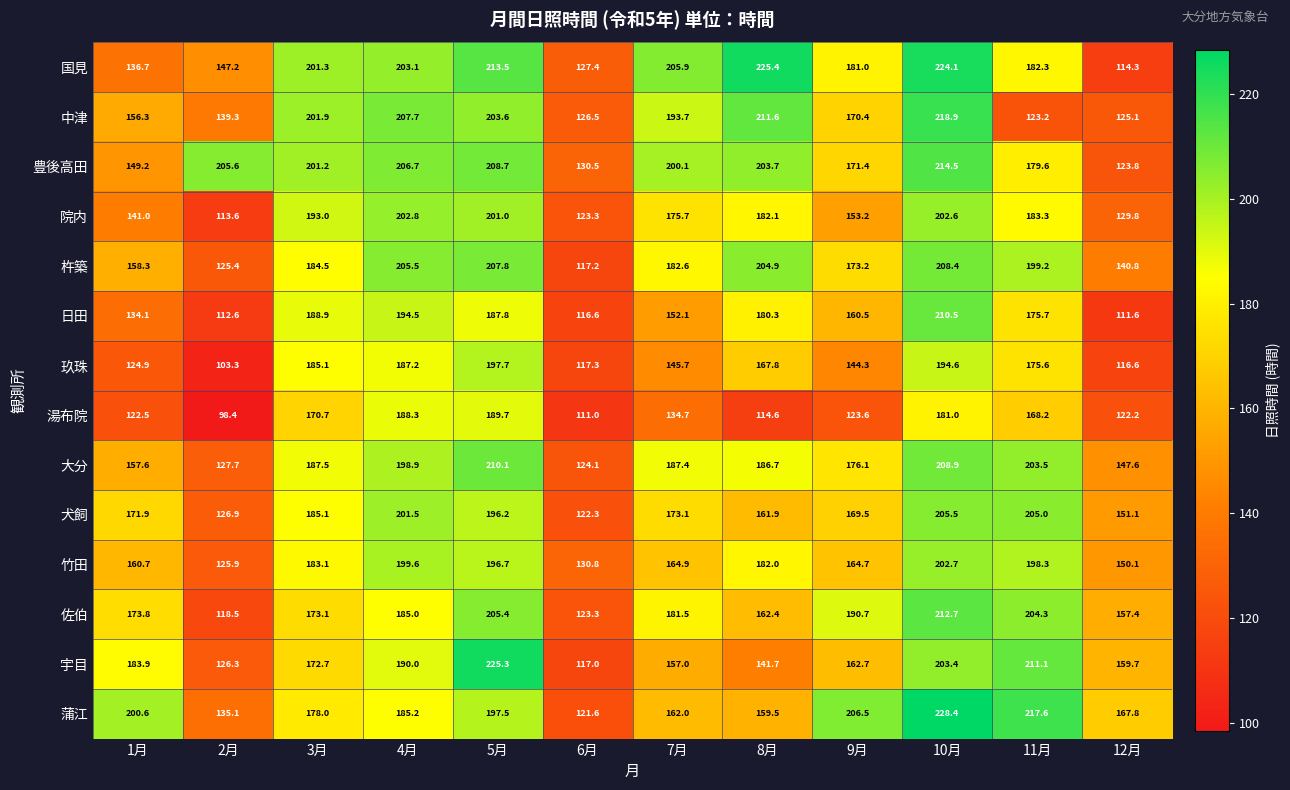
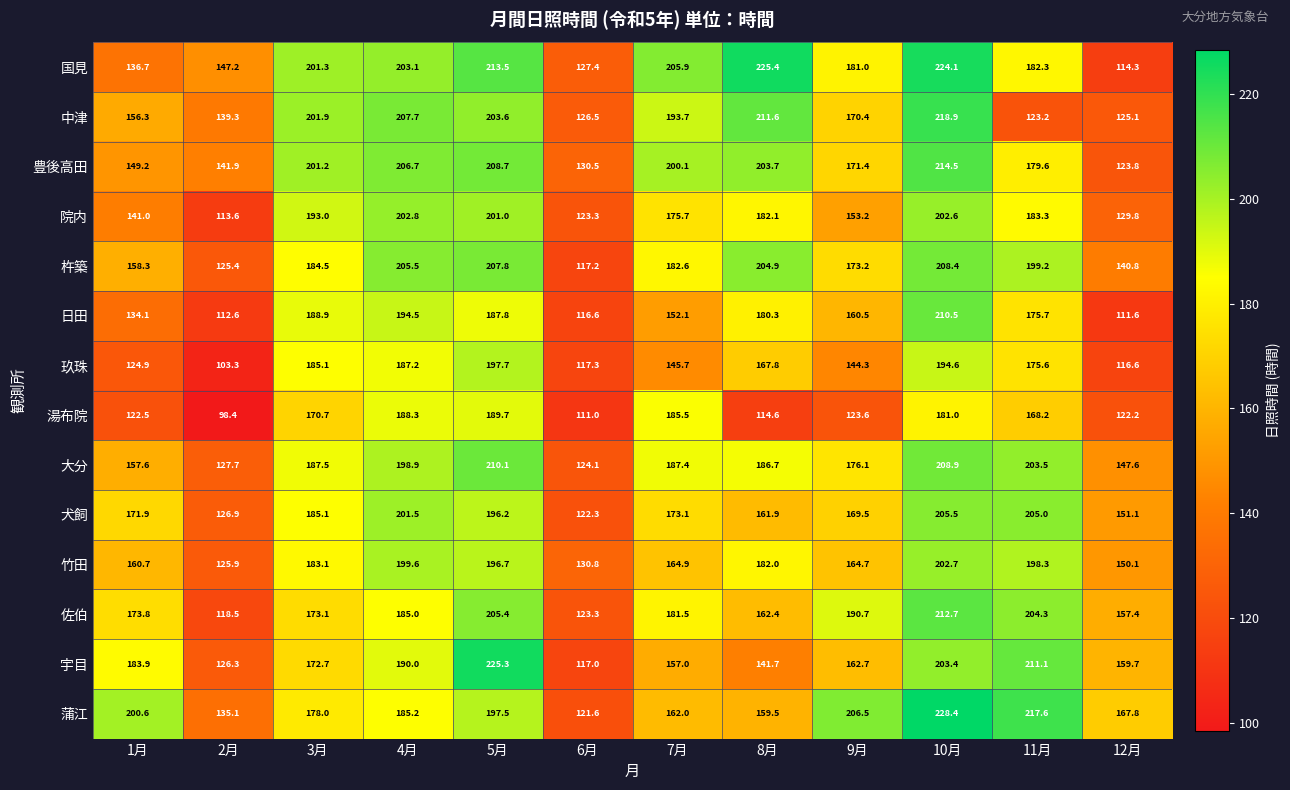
  {
    "国見": {
      "1月": 136.7,
      "2月": 147.2,
      "3月": 201.3,
      "4月": 203.1,
      "5月": 213.5,
      "6月": 127.4,
      "7月": 205.9,
      "8月": 225.4,
      "9月": 181.0,
      "10月": 224.1,
      "11月": 182.3,
      "12月": 114.3
    },
    "中津": {
      "1月": 156.3,
      "2月": 139.3,
      "3月": 201.9,
      "4月": 207.7,
      "5月": 203.6,
      "6月": 126.5,
      "7月": 193.7,
      "8月": 211.6,
      "9月": 170.4,
      "10月": 218.9,
      "11月": 123.2,
      "12月": 125.1
    },
    "豊後高田": {
      "1月": 149.2,
-     "2月": 205.6,
+     "2月": 141.9,
      "3月": 201.2,
      "4月": 206.7,
      "5月": 208.7,
      "6月": 130.5,
      "7月": 200.1,
      "8月": 203.7,
      "9月": 171.4,
      "10月": 214.5,
      "11月": 179.6,
      "12月": 123.8
    },
    "院内": {
      "1月": 141.0,
      "2月": 113.6,
      "3月": 193.0,
      "4月": 202.8,
      "5月": 201.0,
      "6月": 123.3,
      "7月": 175.7,
      "8月": 182.1,
      "9月": 153.2,
      "10月": 202.6,
      "11月": 183.3,
      "12月": 129.8
    },
    "杵築": {
      "1月": 158.3,
      "2月": 125.4,
      "3月": 184.5,
      "4月": 205.5,
      "5月": 207.8,
      "6月": 117.2,
      "7月": 182.6,
      "8月": 204.9,
      "9月": 173.2,
      "10月": 208.4,
      "11月": 199.2,
      "12月": 140.8
    },
    "日田": {
      "1月": 134.1,
      "2月": 112.6,
      "3月": 188.9,
      "4月": 194.5,
      "5月": 187.8,
      "6月": 116.6,
      "7月": 152.1,
      "8月": 180.3,
      "9月": 160.5,
      "10月": 210.5,
      "11月": 175.7,
      "12月": 111.6
    },
    "玖珠": {
      "1月": 124.9,
      "2月": 103.3,
      "3月": 185.1,
      "4月": 187.2,
      "5月": 197.7,
      "6月": 117.3,
      "7月": 145.7,
      "8月": 167.8,
      "9月": 144.3,
      "10月": 194.6,
      "11月": 175.6,
      "12月": 116.6
    },
    "湯布院": {
      "1月": 122.5,
      "2月": 98.4,
      "3月": 170.7,
      "4月": 188.3,
      "5月": 189.7,
      "6月": 111.0,
-     "7月": 134.7,
+     "7月": 185.5,
      "8月": 114.6,
      "9月": 123.6,
      "10月": 181.0,
      "11月": 168.2,
      "12月": 122.2
    },
    "大分": {
      "1月": 157.6,
      "2月": 127.7,
      "3月": 187.5,
      "4月": 198.9,
      "5月": 210.1,
      "6月": 124.1,
      "7月": 187.4,
      "8月": 186.7,
      "9月": 176.1,
      "10月": 208.9,
      "11月": 203.5,
      "12月": 147.6
    },
    "犬飼": {
      "1月": 171.9,
      "2月": 126.9,
      "3月": 185.1,
      "4月": 201.5,
      "5月": 196.2,
      "6月": 122.3,
      "7月": 173.1,
      "8月": 161.9,
      "9月": 169.5,
      "10月": 205.5,
      "11月": 205.0,
      "12月": 151.1
    },
    "竹田": {
      "1月": 160.7,
      "2月": 125.9,
      "3月": 183.1,
      "4月": 199.6,
      "5月": 196.7,
      "6月": 130.8,
      "7月": 164.9,
      "8月": 182.0,
      "9月": 164.7,
      "10月": 202.7,
      "11月": 198.3,
      "12月": 150.1
    },
    "佐伯": {
      "1月": 173.8,
      "2月": 118.5,
      "3月": 173.1,
      "4月": 185.0,
      "5月": 205.4,
      "6月": 123.3,
      "7月": 181.5,
      "8月": 162.4,
      "9月": 190.7,
      "10月": 212.7,
      "11月": 204.3,
      "12月": 157.4
    },
    "宇目": {
      "1月": 183.9,
      "2月": 126.3,
      "3月": 172.7,
      "4月": 190.0,
      "5月": 225.3,
      "6月": 117.0,
      "7月": 157.0,
      "8月": 141.7,
      "9月": 162.7,
      "10月": 203.4,
      "11月": 211.1,
      "12月": 159.7
    },
    "蒲江": {
      "1月": 200.6,
      "2月": 135.1,
      "3月": 178.0,
      "4月": 185.2,
      "5月": 197.5,
      "6月": 121.6,
      "7月": 162.0,
      "8月": 159.5,
      "9月": 206.5,
      "10月": 228.4,
      "11月": 217.6,
      "12月": 167.8
    }
  }
